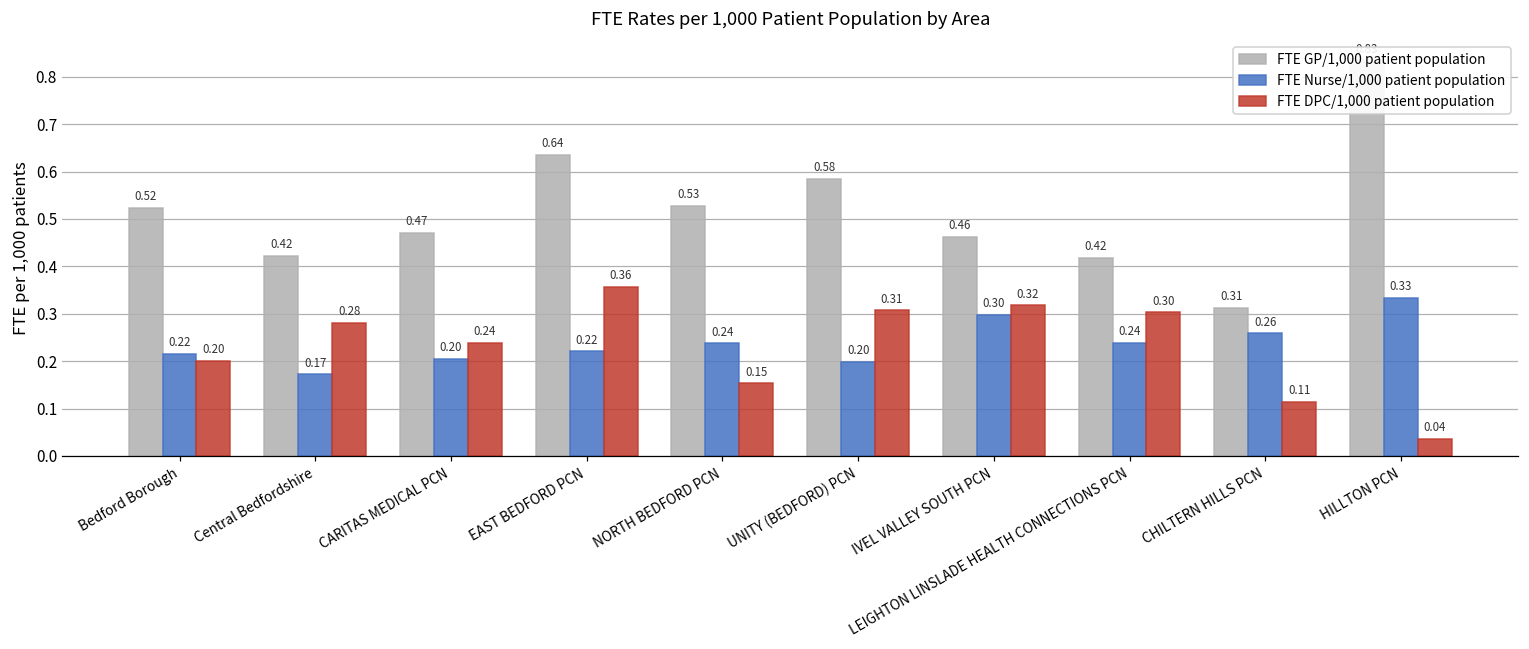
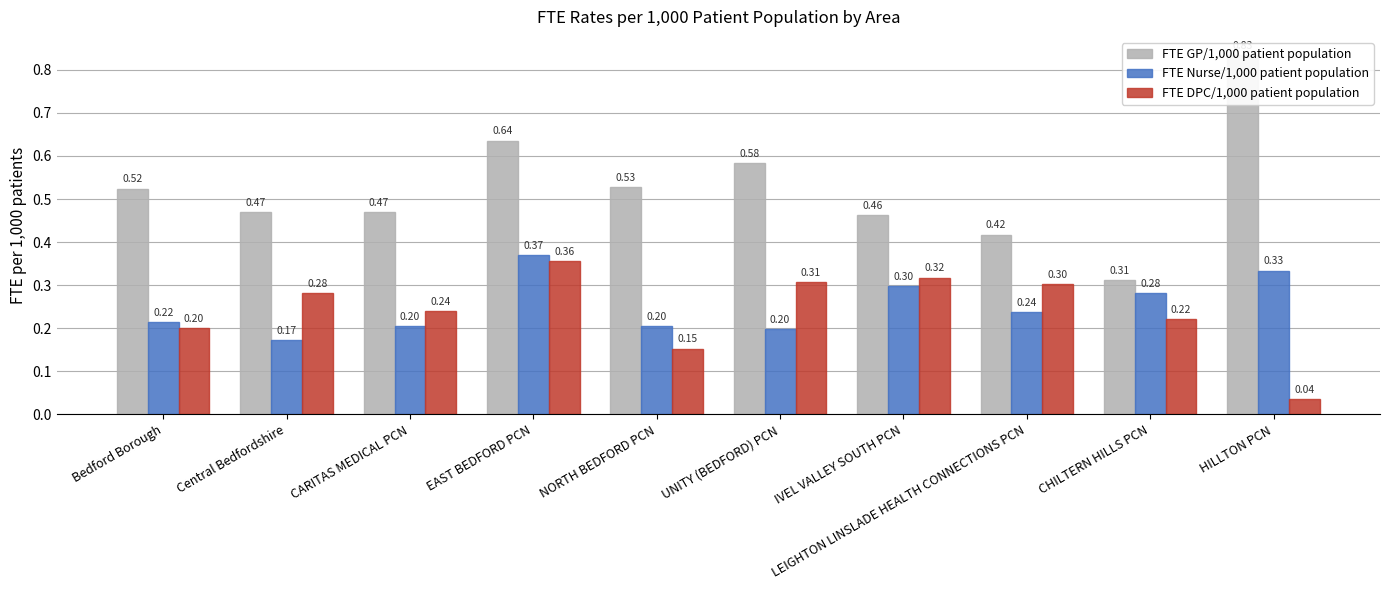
  {
    "FTE GP/1,000 patient population": {
      "Bedford Borough": 0.52,
-     "Central Bedfordshire": 0.42,
+     "Central Bedfordshire": 0.47,
      "CARITAS MEDICAL PCN": 0.47,
      "EAST BEDFORD PCN": 0.64,
      "NORTH BEDFORD PCN": 0.53,
      "UNITY (BEDFORD) PCN": 0.58,
      "IVEL VALLEY SOUTH PCN": 0.46,
      "LEIGHTON LINSLADE HEALTH CONNECTIONS PCN": 0.42,
      "CHILTERN HILLS PCN": 0.31
    },
    "FTE Nurse/1,000 patient population": {
      "Bedford Borough": 0.22,
      "Central Bedfordshire": 0.17,
      "CARITAS MEDICAL PCN": 0.20,
-     "EAST BEDFORD PCN": 0.22,
-     "NORTH BEDFORD PCN": 0.24,
+     "EAST BEDFORD PCN": 0.37,
+     "NORTH BEDFORD PCN": 0.20,
      "UNITY (BEDFORD) PCN": 0.20,
      "IVEL VALLEY SOUTH PCN": 0.30,
      "LEIGHTON LINSLADE HEALTH CONNECTIONS PCN": 0.24,
-     "CHILTERN HILLS PCN": 0.26,
+     "CHILTERN HILLS PCN": 0.28,
      "HILLTON PCN": 0.33
    },
    "FTE DPC/1,000 patient population": {
      "Bedford Borough": 0.20,
      "Central Bedfordshire": 0.28,
      "CARITAS MEDICAL PCN": 0.24,
      "EAST BEDFORD PCN": 0.36,
      "NORTH BEDFORD PCN": 0.15,
      "UNITY (BEDFORD) PCN": 0.31,
      "IVEL VALLEY SOUTH PCN": 0.32,
      "LEIGHTON LINSLADE HEALTH CONNECTIONS PCN": 0.30,
-     "CHILTERN HILLS PCN": 0.11,
+     "CHILTERN HILLS PCN": 0.22,
      "HILLTON PCN": 0.04
    }
  }
